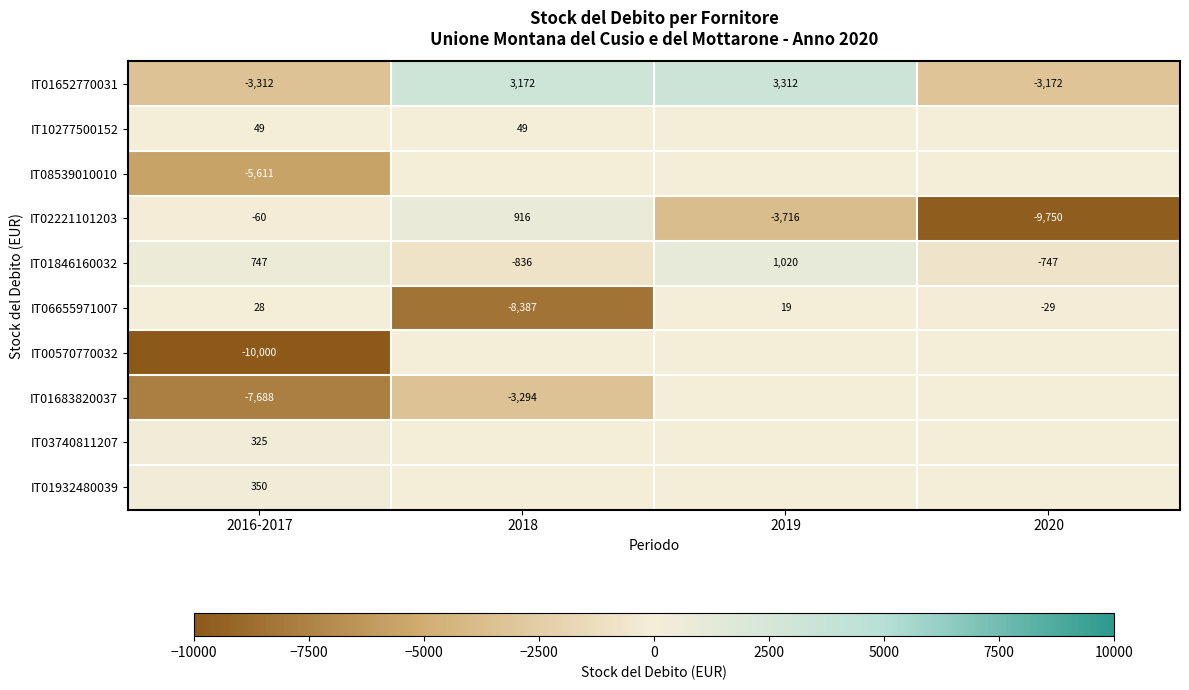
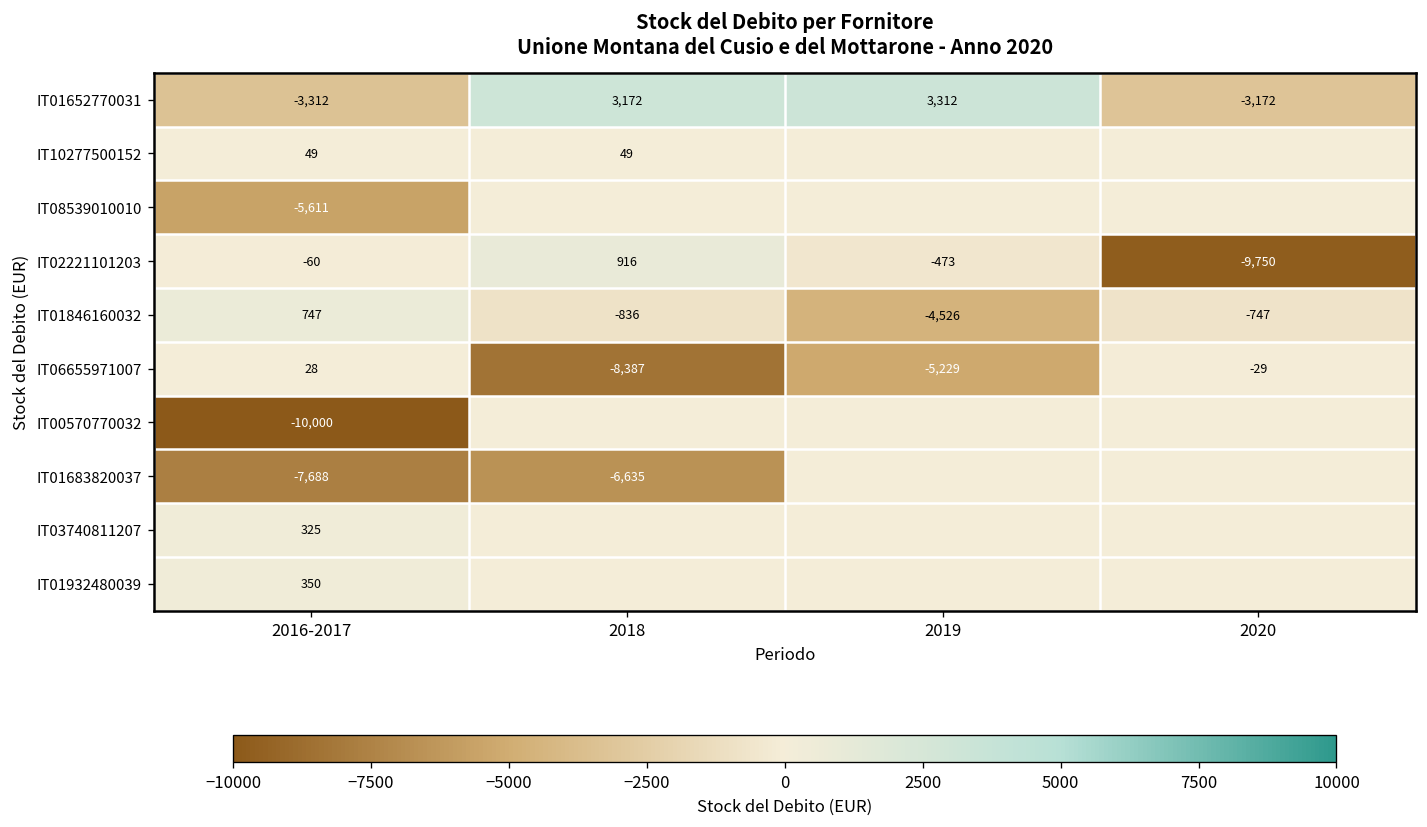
  {
    "IT01652770031": {
      "2016-2017": "-3,312",
      "2018": "3,172",
      "2019": "3,312",
      "2020": "-3,172"
    },
    "IT10277500152": {
      "2016-2017": "49",
      "2018": "49"
    },
    "IT08539010010": {
      "2016-2017": "-5,611"
    },
    "IT02221101203": {
      "2016-2017": "-60",
      "2018": "916",
-     "2019": "-3,716",
+     "2019": "-473",
      "2020": "-9,750"
    },
    "IT01846160032": {
      "2016-2017": "747",
      "2018": "-836",
-     "2019": "1,020",
+     "2019": "-4,526",
      "2020": "-747"
    },
    "IT06655971007": {
      "2016-2017": "28",
      "2018": "-8,387",
-     "2019": "19",
+     "2019": "-5,229",
      "2020": "-29"
    },
    "IT00570770032": {
      "2016-2017": "-10,000"
    },
    "IT01683820037": {
      "2016-2017": "-7,688",
-     "2018": "-3,294"
+     "2018": "-6,635"
    },
    "IT03740811207": {
      "2016-2017": "325"
    },
    "IT01932480039": {
      "2016-2017": "350"
    }
  }
